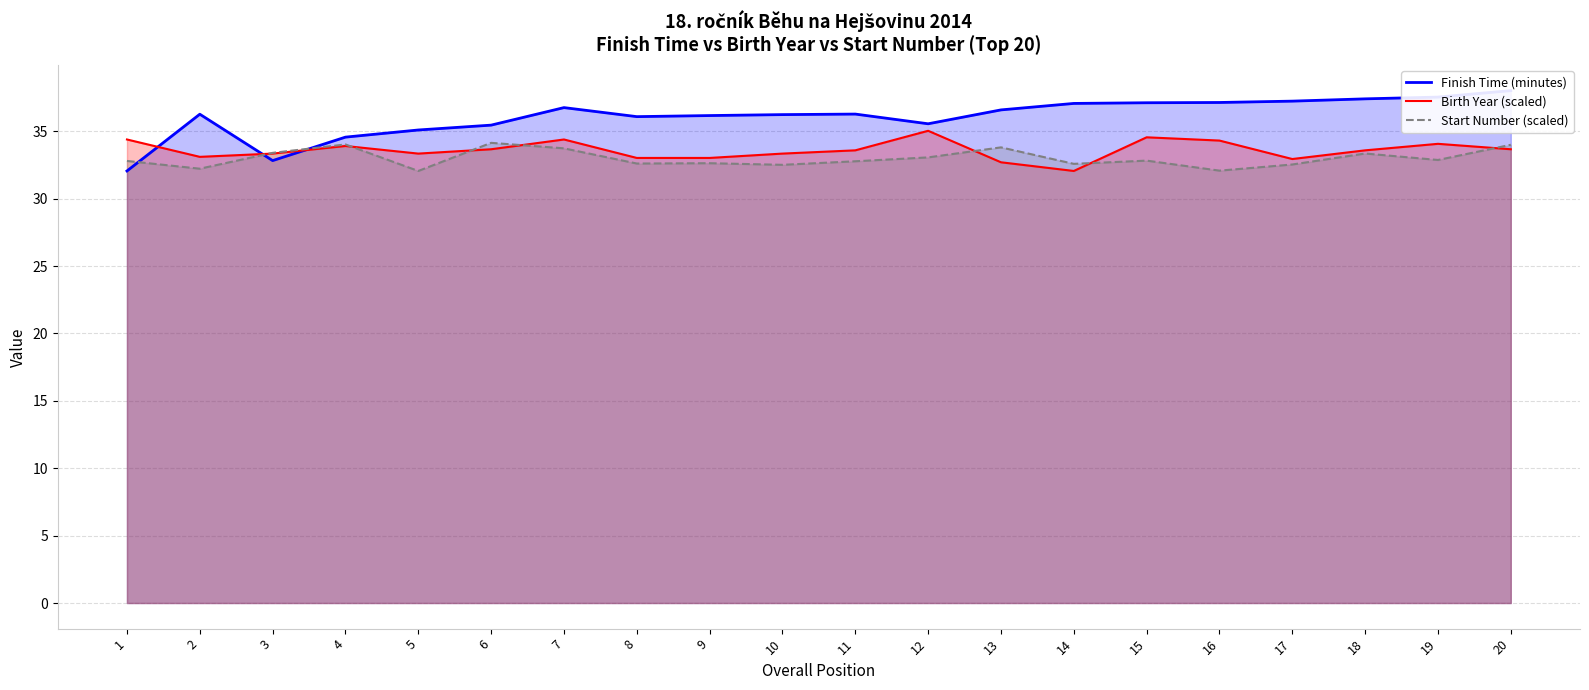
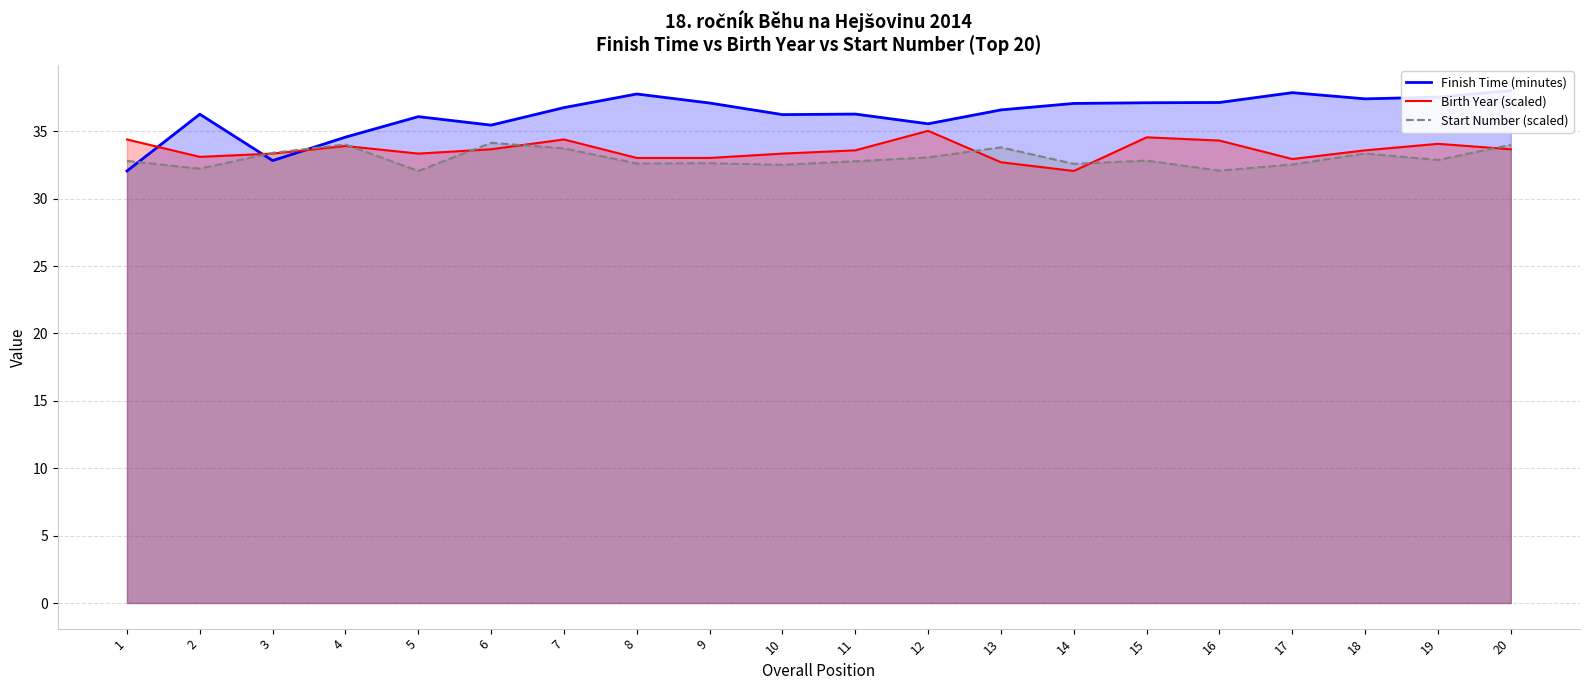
  {
    "Finish Time (minutes)": {
      "1": 32.1,
      "2": 36.3,
      "3": 32.8,
      "4": 34.6,
-     "5": 35.1,
+     "5": 36.1,
      "6": 35.5,
      "7": 36.8,
-     "8": 36.1,
-     "9": 36.2,
+     "8": 37.8,
+     "9": 37.1,
      "10": 36.2,
      "11": 36.3,
      "12": 35.6,
      "13": 36.6,
      "14": 37.1,
      "15": 37.1,
      "16": 37.1,
-     "17": 37.2,
+     "17": 37.9,
      "18": 37.4
    },
    "Birth Year (scaled)": {
      "1": 34.4,
      "2": 33.1,
      "5": 33.3,
      "6": 33.7,
      "7": 34.4,
      "8": 33.0,
      "9": 33.0,
      "10": 33.3,
      "11": 33.6,
      "12": 35.0,
      "13": 32.7,
      "14": 32.1,
      "15": 34.5,
      "16": 34.3,
      "17": 32.9,
      "18": 33.6,
      "19": 34.1,
      "20": 33.7
    },
    "Start Number (scaled)": {
      "1": 32.8,
      "2": 32.2,
      "5": 32.1,
      "6": 34.1,
      "7": 33.7,
      "8": 32.6,
      "9": 32.6,
      "10": 32.5,
      "11": 32.8,
      "12": 33.1,
      "13": 33.8,
      "14": 32.6,
      "15": 32.8,
      "16": 32.1,
      "17": 32.5,
      "18": 33.3,
      "19": 32.9,
      "20": 34.0
    }
  }
